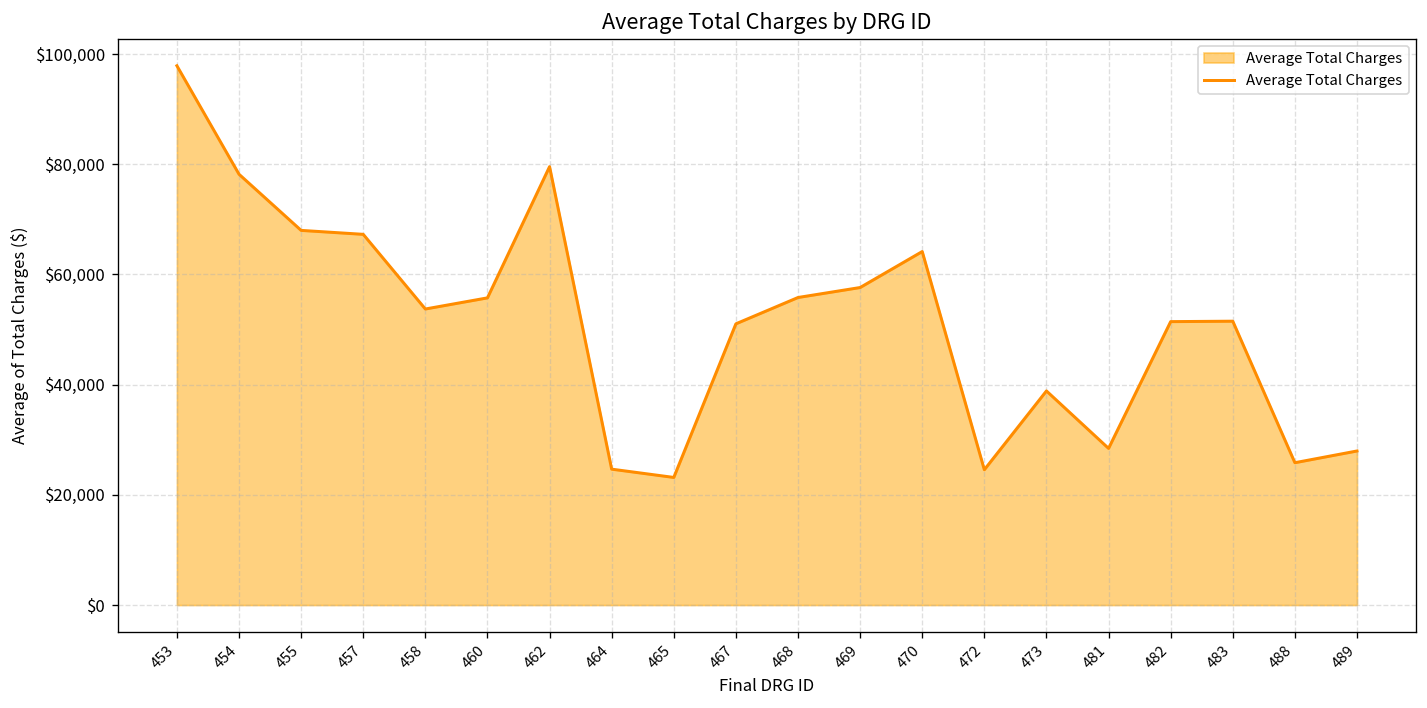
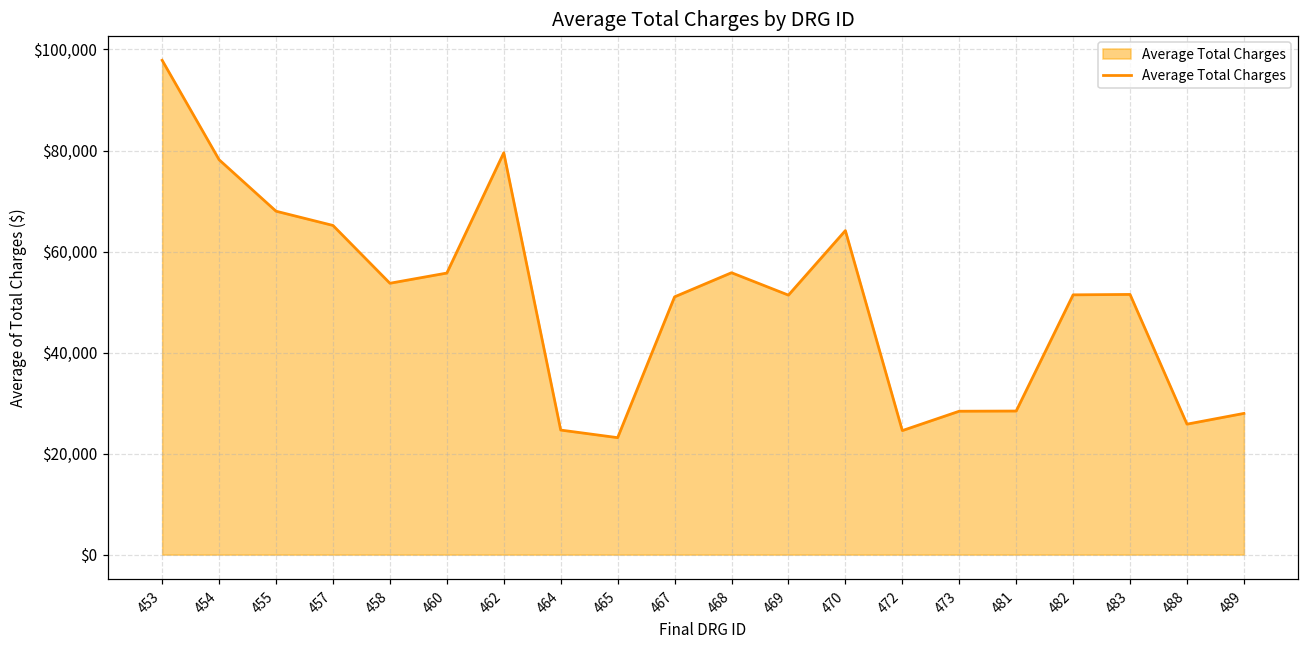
  {
    "453": "$98,000",
    "454": "$78,000",
    "455": "$68,000",
-   "457": "$67,000",
+   "457": "$65,000",
    "458": "$54,000",
    "460": "$56,000",
    "462": "$80,000",
    "464": "$25,000",
    "465": "$23,000",
    "467": "$51,000",
    "468": "$56,000",
-   "469": "$58,000",
+   "469": "$51,000",
    "470": "$64,000",
    "472": "$25,000",
-   "473": "$39,000",
+   "473": "$28,000",
    "481": "$28,000",
    "482": "$51,000",
    "483": "$52,000",
    "488": "$26,000",
    "489": "$28,000"
  }
